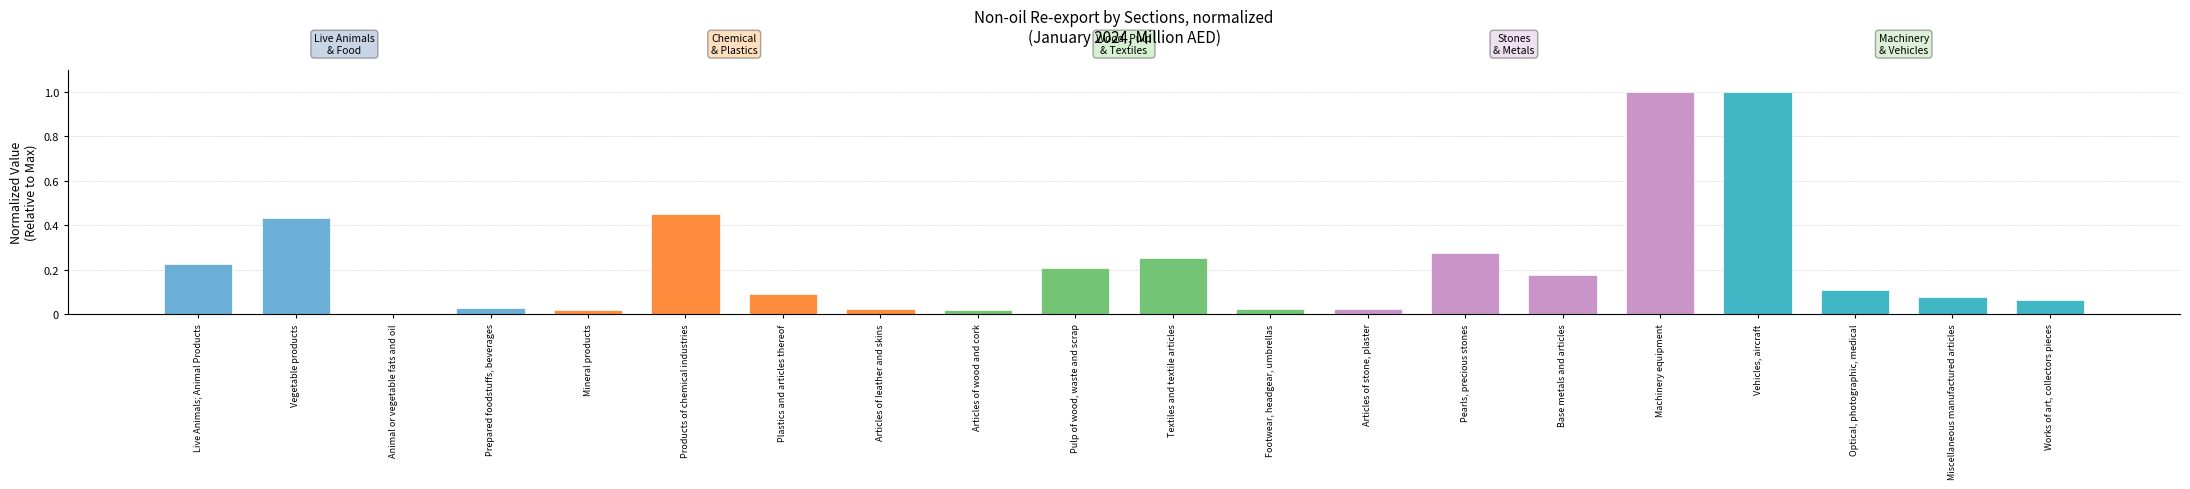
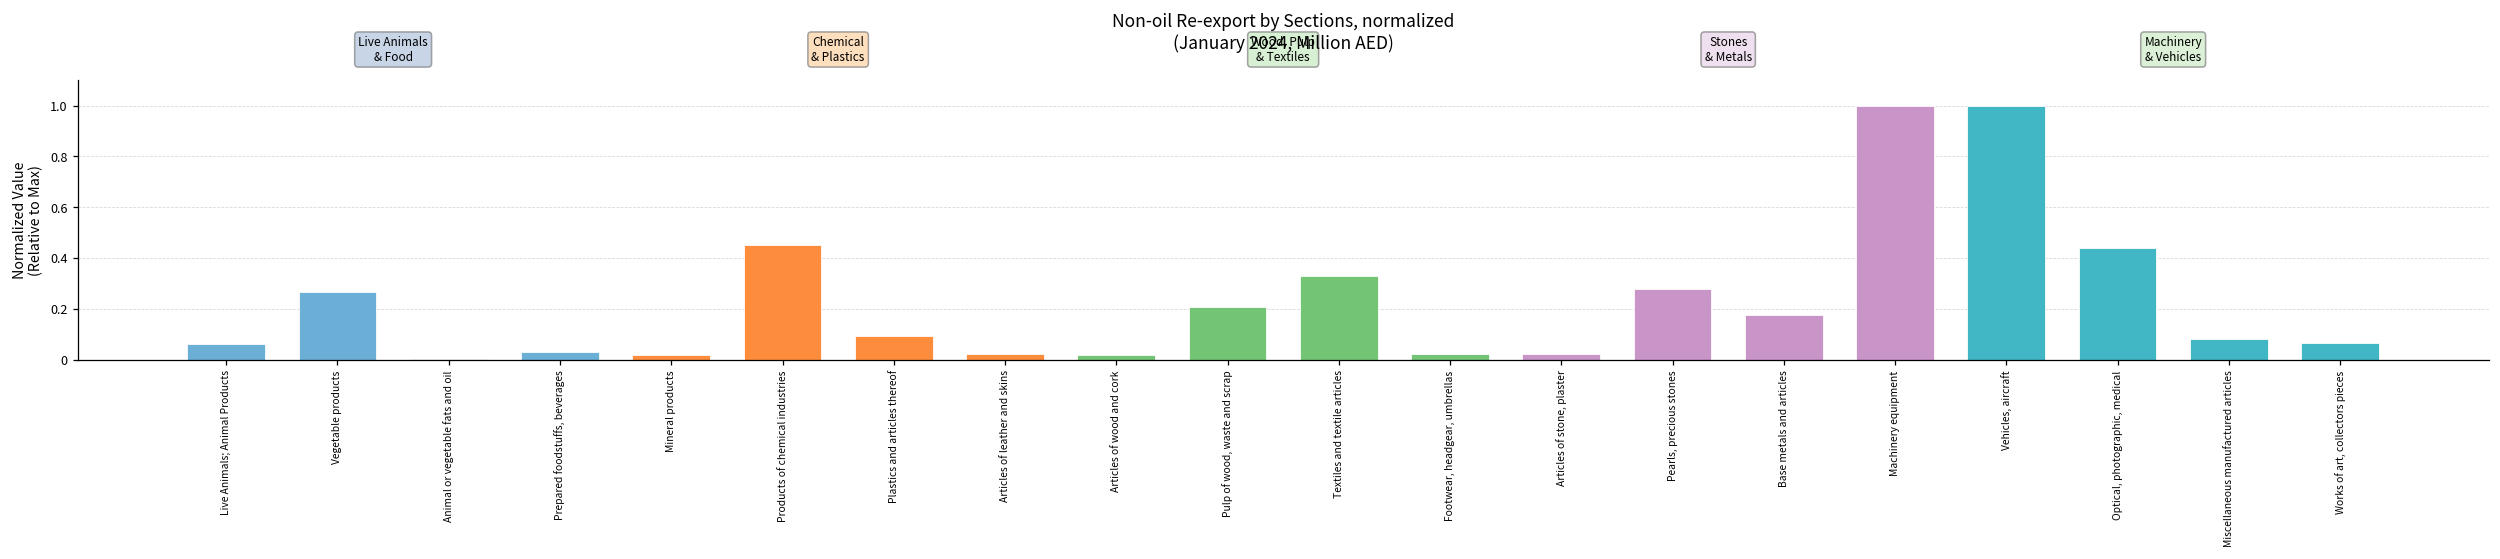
  {
-   "Live Animals; Animal Products": 0.23,
-   "Vegetable products": 0.43,
+   "Live Animals; Animal Products": 0.06,
+   "Vegetable products": 0.27,
    "Prepared foodstuffs, beverages": 0.03,
    "Mineral products": 0.02,
    "Products of chemical industries": 0.45,
    "Plastics and articles thereof": 0.09,
    "Articles of leather and skins": 0.02,
    "Articles of wood and cork": 0.02,
    "Pulp of wood, waste and scrap": 0.21,
-   "Textiles and textile articles": 0.25,
+   "Textiles and textile articles": 0.33,
    "Footwear, headgear, umbrellas": 0.02,
    "Articles of stone, plaster": 0.02,
    "Pearls, precious stones": 0.28,
    "Base metals and articles": 0.18,
    "Machinery equipment": 1.00,
    "Vehicles, aircraft": 1.00,
-   "Optical, photographic, medical": 0.11,
+   "Optical, photographic, medical": 0.44,
    "Miscellaneous manufactured articles": 0.08,
    "Works of art, collectors pieces": 0.06
  }
